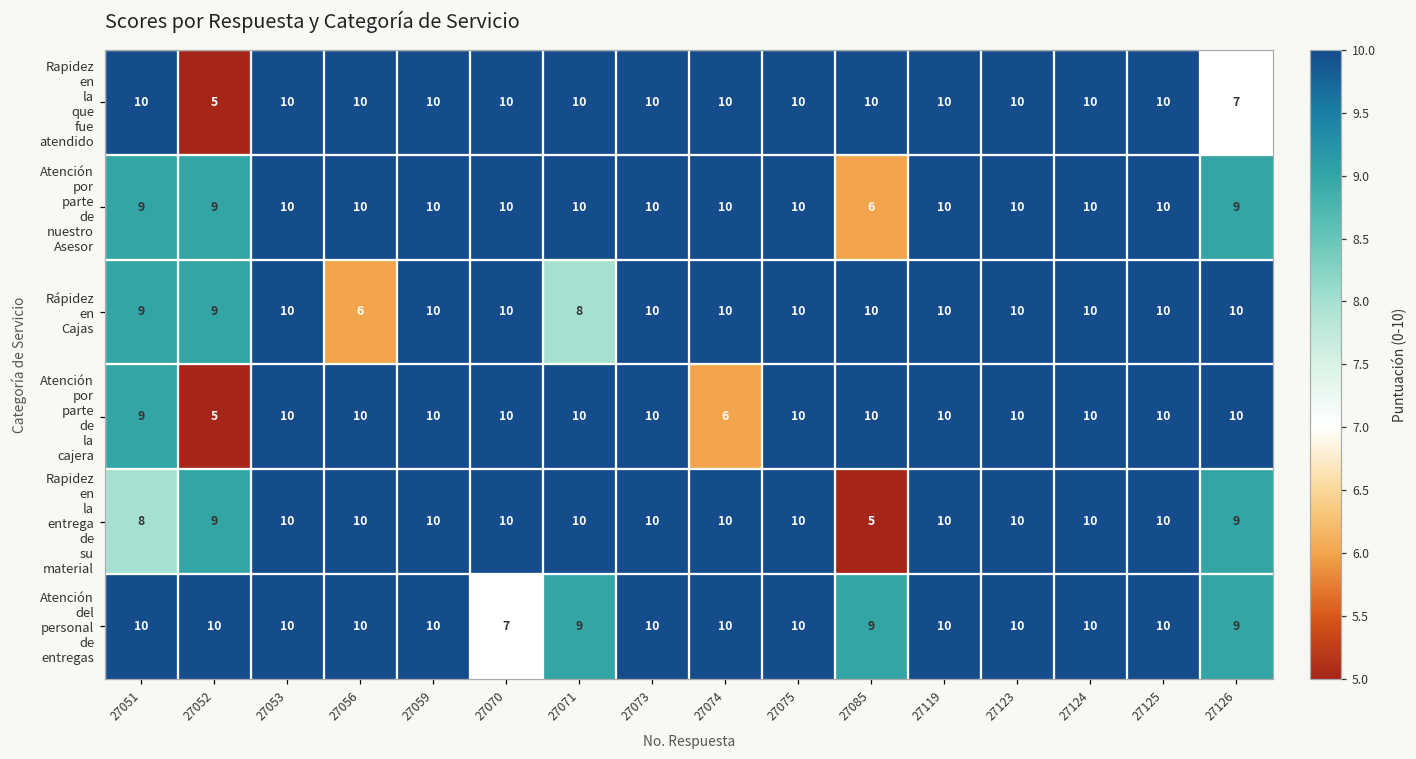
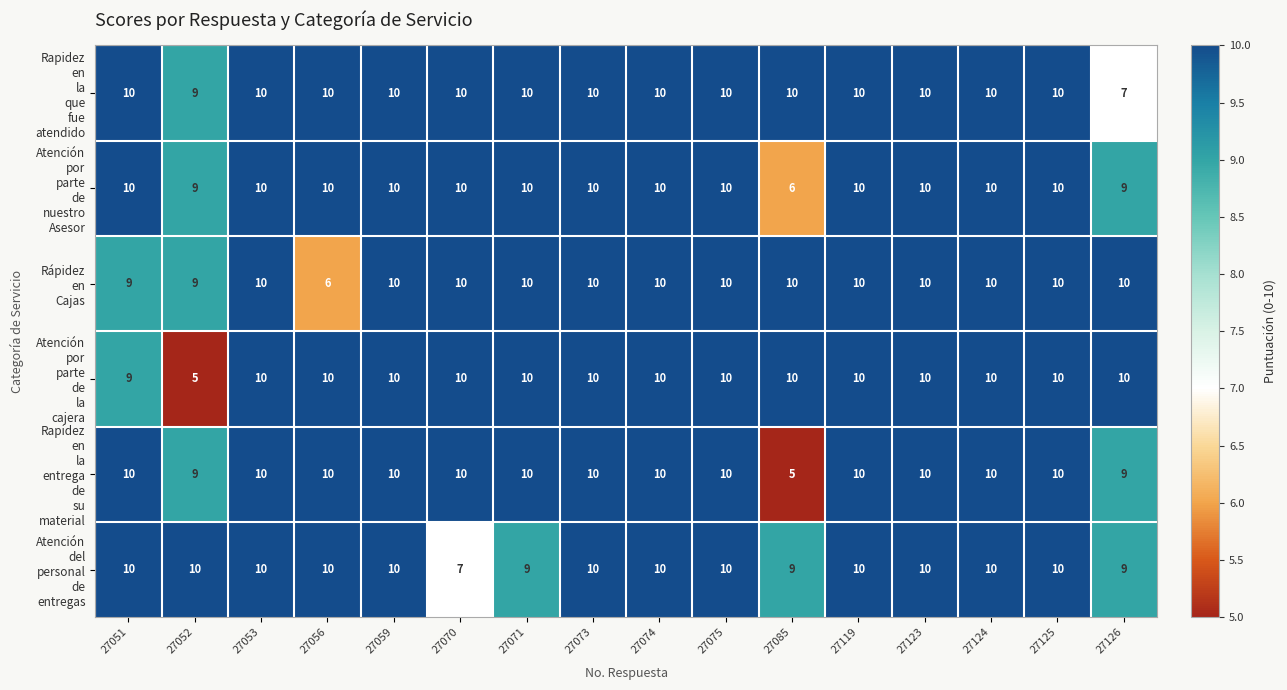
  {
    "Rapidez en la que fue atendido": {
      "27051": 10,
-     "27052": 5,
+     "27052": 9,
      "27053": 10,
      "27056": 10,
      "27059": 10,
      "27070": 10,
      "27071": 10,
      "27073": 10,
      "27074": 10,
      "27075": 10,
      "27085": 10,
      "27119": 10,
      "27123": 10,
      "27124": 10,
      "27125": 10,
      "27126": 7
    },
    "Atención por parte de nuestro Asesor": {
-     "27051": 9,
+     "27051": 10,
      "27052": 9,
      "27053": 10,
      "27056": 10,
      "27059": 10,
      "27070": 10,
      "27071": 10,
      "27073": 10,
      "27074": 10,
      "27075": 10,
      "27085": 6,
      "27119": 10,
      "27123": 10,
      "27124": 10,
      "27125": 10,
      "27126": 9
    },
    "Rápidez en Cajas": {
      "27051": 9,
      "27052": 9,
      "27053": 10,
      "27056": 6,
      "27059": 10,
      "27070": 10,
-     "27071": 8,
+     "27071": 10,
      "27073": 10,
      "27074": 10,
      "27075": 10,
      "27085": 10,
      "27119": 10,
      "27123": 10,
      "27124": 10,
      "27125": 10,
      "27126": 10
    },
    "Atención por parte de la cajera": {
      "27051": 9,
      "27052": 5,
      "27053": 10,
      "27056": 10,
      "27059": 10,
      "27070": 10,
      "27071": 10,
      "27073": 10,
-     "27074": 6,
+     "27074": 10,
      "27075": 10,
      "27085": 10,
      "27119": 10,
      "27123": 10,
      "27124": 10,
      "27125": 10,
      "27126": 10
    },
    "Rapidez en la entrega de su material": {
-     "27051": 8,
+     "27051": 10,
      "27052": 9,
      "27053": 10,
      "27056": 10,
      "27059": 10,
      "27070": 10,
      "27071": 10,
      "27073": 10,
      "27074": 10,
      "27075": 10,
      "27085": 5,
      "27119": 10,
      "27123": 10,
      "27124": 10,
      "27125": 10,
      "27126": 9
    },
    "Atención del personal de entregas": {
      "27051": 10,
      "27052": 10,
      "27053": 10,
      "27056": 10,
      "27059": 10,
      "27070": 7,
      "27071": 9,
      "27073": 10,
      "27074": 10,
      "27075": 10,
      "27085": 9,
      "27119": 10,
      "27123": 10,
      "27124": 10,
      "27125": 10,
      "27126": 9
    }
  }
